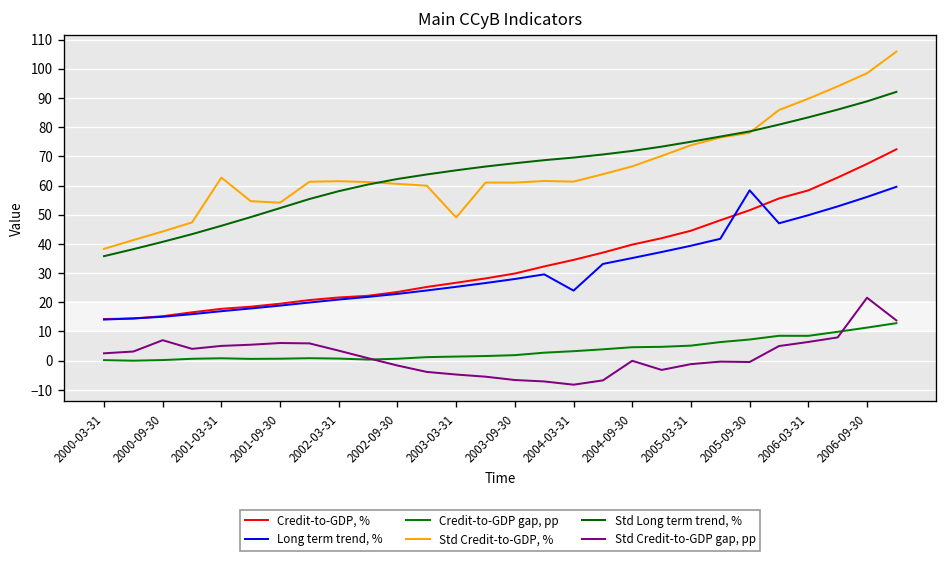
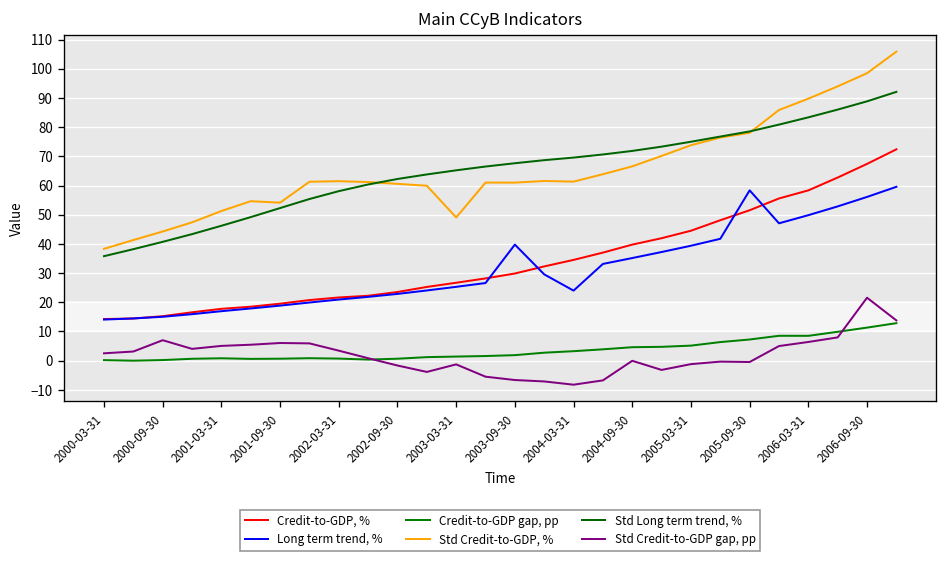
  {
    "Credit-to-GDP, %": {
      "2003-03-31": 27,
      "2003-09-30": 30,
      "2004-03-31": 35,
      "2004-09-30": 40,
      "2005-03-31": 45,
      "2005-09-30": 52,
      "2006-03-31": 58,
      "2006-09-30": 67
    },
    "Long term trend, %": {
      "2003-03-31": 25,
-     "2003-09-30": 28,
+     "2003-09-30": 40,
      "2004-03-31": 24,
      "2004-09-30": 35,
      "2005-03-31": 39,
      "2005-09-30": 58,
      "2006-03-31": 50,
      "2006-09-30": 56
    },
    "Std Credit-to-GDP, %": {
      "2000-03-31": 38,
      "2000-09-30": 44,
-     "2001-03-31": 63,
+     "2001-03-31": 51,
      "2001-09-30": 54,
      "2002-03-31": 61,
      "2002-09-30": 61,
      "2003-03-31": 49,
      "2003-09-30": 61,
      "2004-03-31": 61,
      "2004-09-30": 67,
      "2005-03-31": 74,
      "2006-03-31": 90,
      "2006-09-30": 98
    },
    "Std Credit-to-GDP gap, pp": {
      "2000-03-31": 3,
      "2000-09-30": 7,
      "2001-03-31": 5,
      "2001-09-30": 6,
      "2002-03-31": 3,
      "2002-09-30": -2,
-     "2003-03-31": -5,
+     "2003-03-31": -1,
      "2003-09-30": -7,
      "2004-03-31": -8,
      "2004-09-30": 0,
      "2005-03-31": -1,
      "2005-09-30": 0,
      "2006-03-31": 6,
      "2006-09-30": 22
    }
  }
